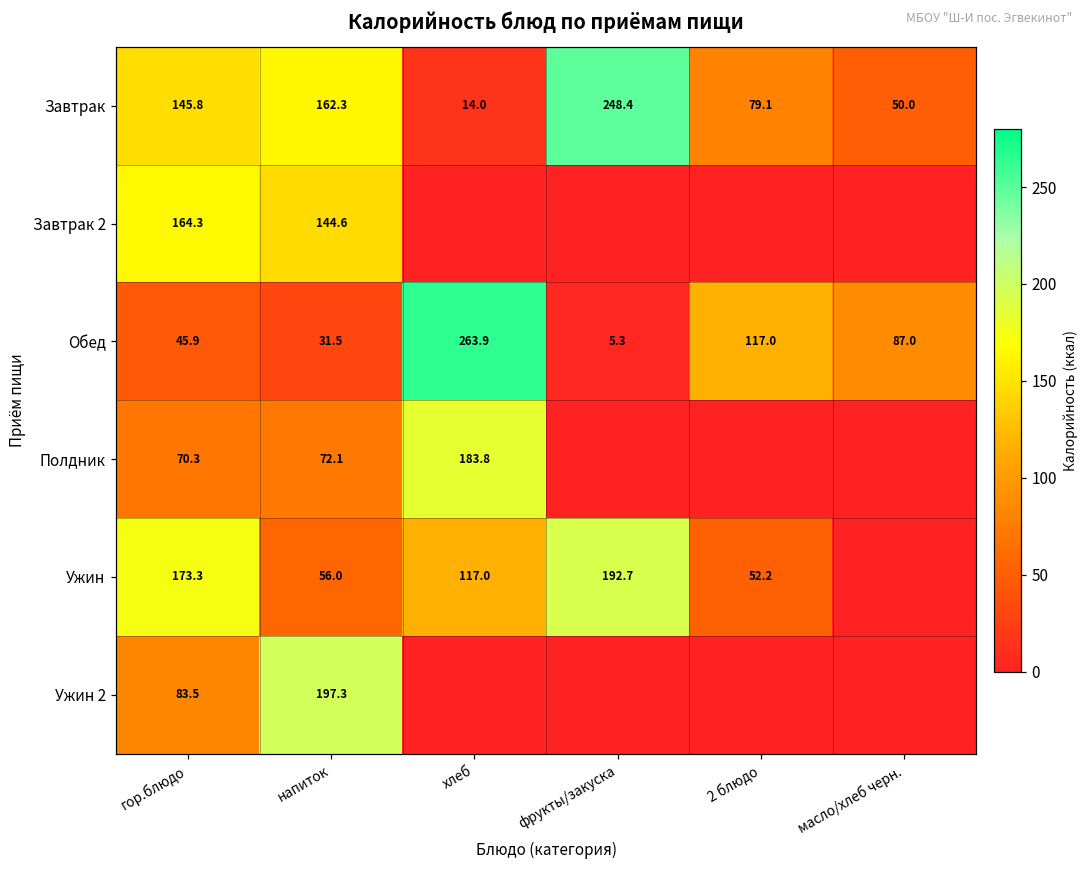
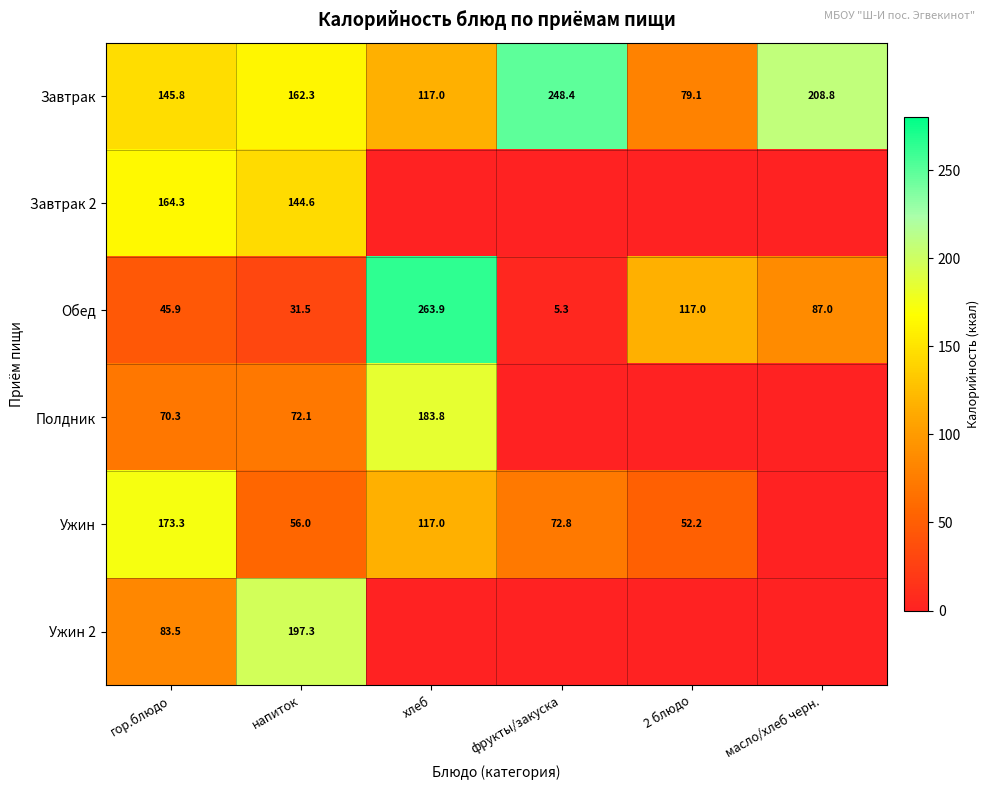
  {
    "Завтрак": {
      "гор.блюдо": 145.8,
      "напиток": 162.3,
-     "хлеб": 14.0,
+     "хлеб": 117.0,
      "фрукты/закуска": 248.4,
      "2 блюдо": 79.1,
-     "масло/хлеб черн.": 50.0
+     "масло/хлеб черн.": 208.8
    },
    "Завтрак 2": {
      "гор.блюдо": 164.3,
      "напиток": 144.6
    },
    "Обед": {
      "гор.блюдо": 45.9,
      "напиток": 31.5,
      "хлеб": 263.9,
      "фрукты/закуска": 5.3,
      "2 блюдо": 117.0,
      "масло/хлеб черн.": 87.0
    },
    "Полдник": {
      "гор.блюдо": 70.3,
      "напиток": 72.1,
      "хлеб": 183.8
    },
    "Ужин": {
      "гор.блюдо": 173.3,
      "напиток": 56.0,
      "хлеб": 117.0,
-     "фрукты/закуска": 192.7,
+     "фрукты/закуска": 72.8,
      "2 блюдо": 52.2
    },
    "Ужин 2": {
      "гор.блюдо": 83.5,
      "напиток": 197.3
    }
  }
